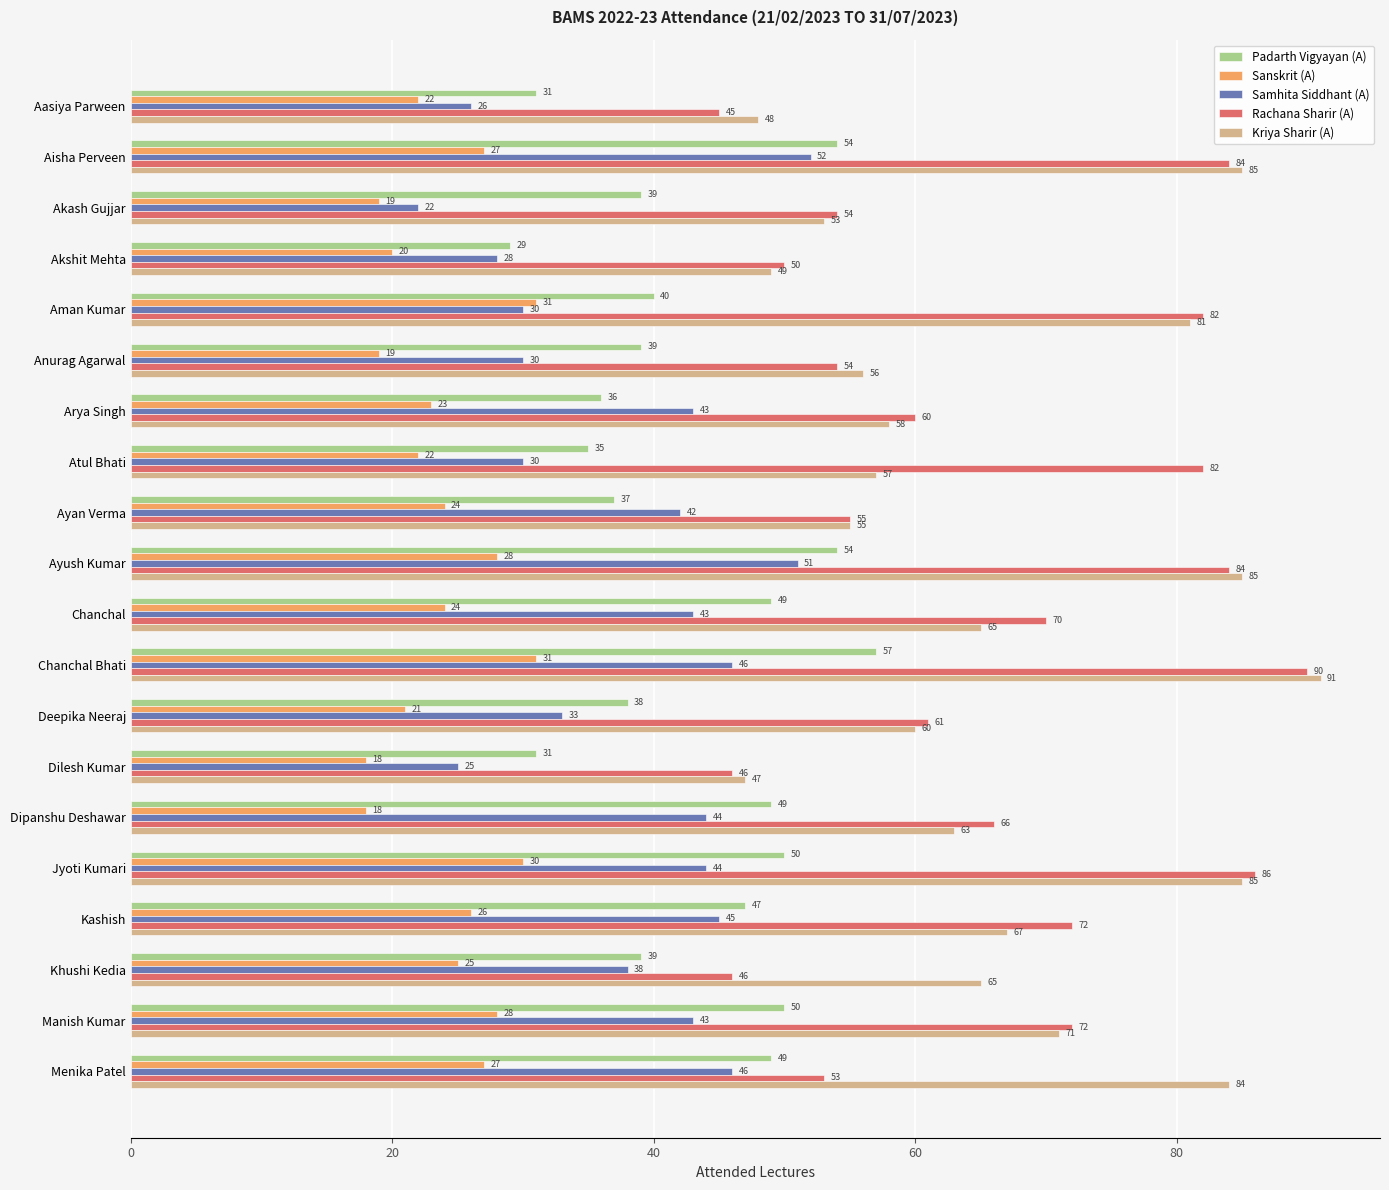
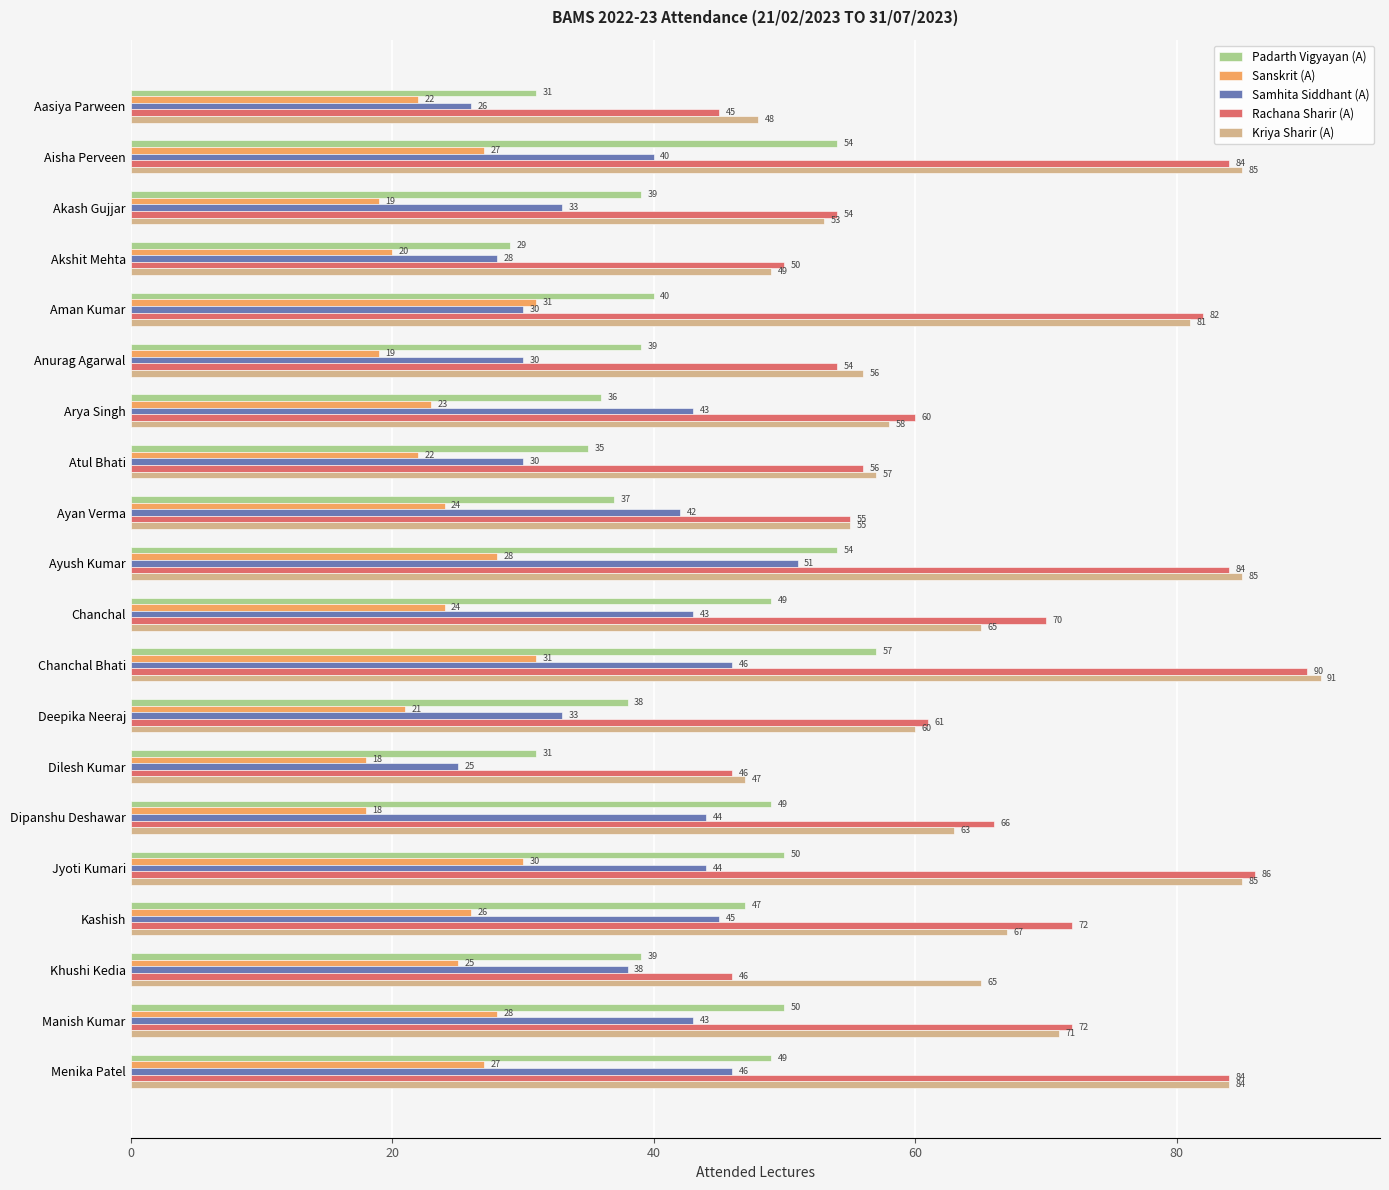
  {
    "Samhita Siddhant (A)": {
      "Aasiya Parween": 26,
-     "Aisha Perveen": 52,
-     "Akash Gujjar": 22,
+     "Aisha Perveen": 40,
+     "Akash Gujjar": 33,
      "Akshit Mehta": 28,
      "Aman Kumar": 30,
      "Anurag Agarwal": 30,
      "Arya Singh": 43,
      "Atul Bhati": 30,
      "Ayan Verma": 42,
      "Ayush Kumar": 51,
      "Chanchal": 43,
      "Chanchal Bhati": 46,
      "Deepika Neeraj": 33,
      "Dilesh Kumar": 25,
      "Dipanshu Deshawar": 44,
      "Jyoti Kumari": 44,
      "Kashish": 45,
      "Khushi Kedia": 38,
      "Manish Kumar": 43,
      "Menika Patel": 46
    },
    "Rachana Sharir (A)": {
      "Aasiya Parween": 45,
      "Aisha Perveen": 84,
      "Akash Gujjar": 54,
      "Akshit Mehta": 50,
      "Aman Kumar": 82,
      "Anurag Agarwal": 54,
      "Arya Singh": 60,
-     "Atul Bhati": 82,
+     "Atul Bhati": 56,
      "Ayush Kumar": 84,
      "Chanchal": 70,
      "Chanchal Bhati": 90,
      "Deepika Neeraj": 61,
      "Dilesh Kumar": 46,
      "Dipanshu Deshawar": 66,
      "Jyoti Kumari": 86,
      "Kashish": 72,
      "Khushi Kedia": 46,
      "Manish Kumar": 72,
-     "Menika Patel": 53
+     "Menika Patel": 84
    }
  }
